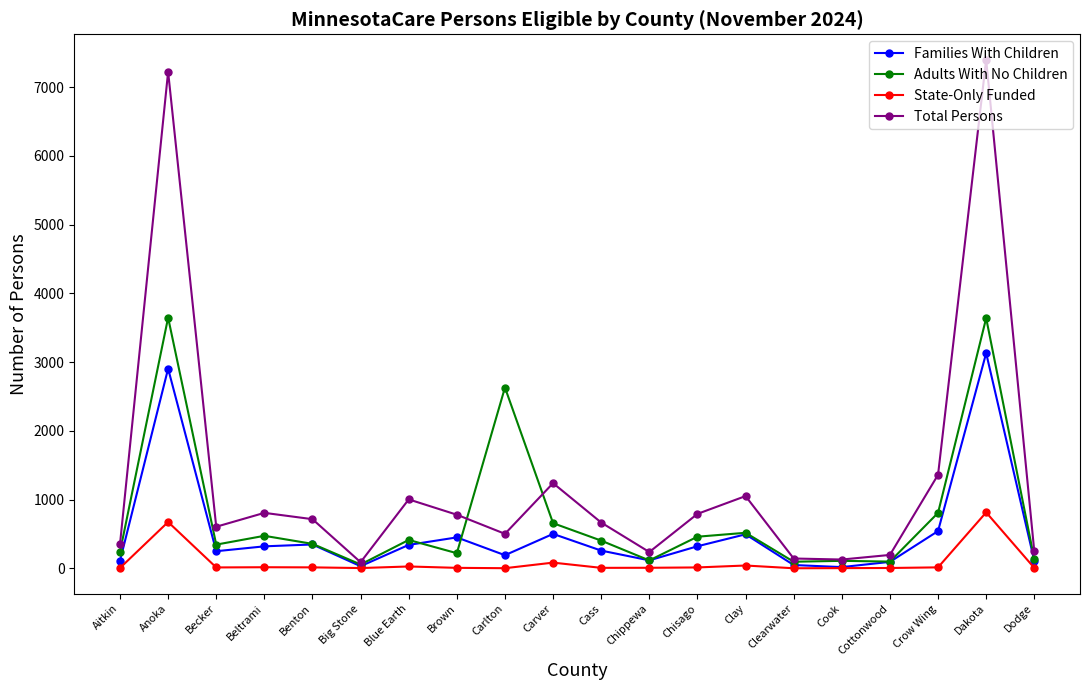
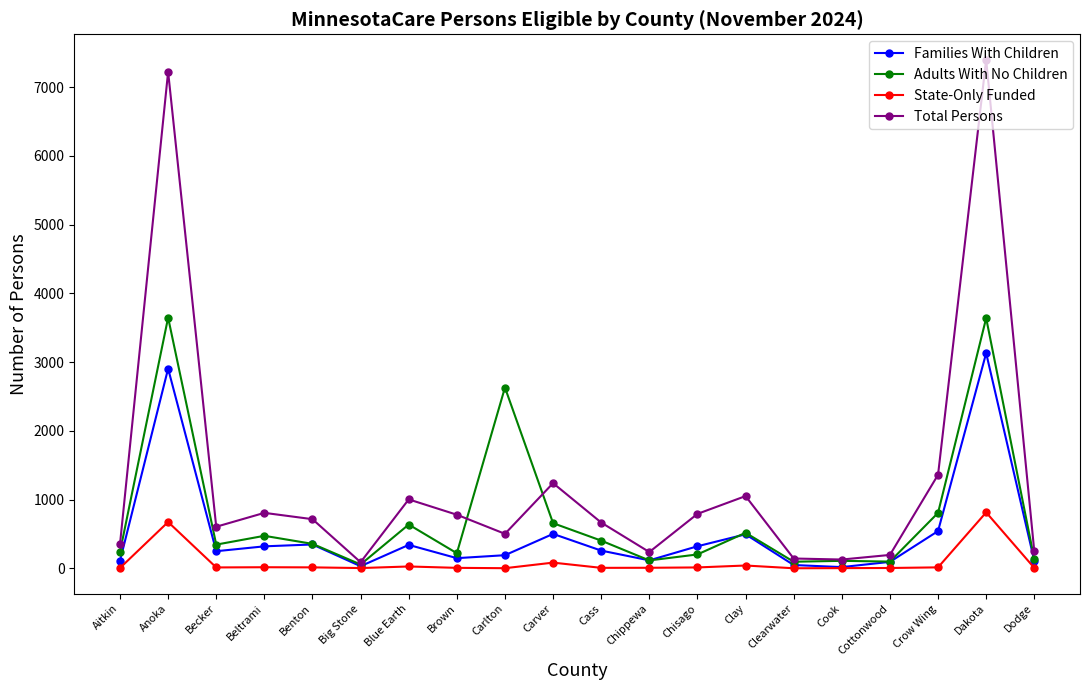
  {
    "Families With Children": {
      "Aitkin": 100,
      "Anoka": 2900,
      "Becker": 200,
      "Beltrami": 300,
      "Blue Earth": 300,
-     "Brown": 400,
+     "Brown": 100,
      "Carlton": 200,
      "Carver": 500,
      "Cass": 300,
      "Chisago": 300,
      "Clearwater": 0,
      "Crow Wing": 500,
      "Dakota": 3100
    },
    "Adults With No Children": {
      "Aitkin": 200,
      "Anoka": 3600,
      "Becker": 300,
      "Beltrami": 500,
-     "Blue Earth": 400,
+     "Blue Earth": 600,
      "Brown": 200,
      "Carlton": 2600,
      "Carver": 700,
      "Cass": 400,
-     "Chisago": 500,
+     "Chisago": 200,
      "Clearwater": 100,
      "Crow Wing": 800,
      "Dakota": 3600
    },
    "State-Only Funded": {
      "Aitkin": 0,
      "Anoka": 700,
      "Becker": 0,
      "Beltrami": 0,
      "Benton": 0,
      "Blue Earth": 0,
      "Brown": 0,
      "Carlton": 0,
      "Carver": 100,
      "Cass": 0,
      "Chippewa": 0,
      "Chisago": 0,
      "Clay": 0,
      "Clearwater": 0,
      "Cottonwood": 0,
      "Crow Wing": 0,
      "Dakota": 800,
      "Dodge": 0
    },
    "Total Persons": {
      "Aitkin": 400,
      "Anoka": 7200,
      "Becker": 600,
      "Beltrami": 800,
      "Benton": 700,
      "Blue Earth": 1000,
      "Brown": 800,
      "Carlton": 500,
      "Carver": 1200,
      "Cass": 700,
      "Chippewa": 200,
      "Chisago": 800,
      "Clay": 1100,
      "Clearwater": 100,
      "Cottonwood": 200,
      "Crow Wing": 1400,
      "Dodge": 200
    }
  }
